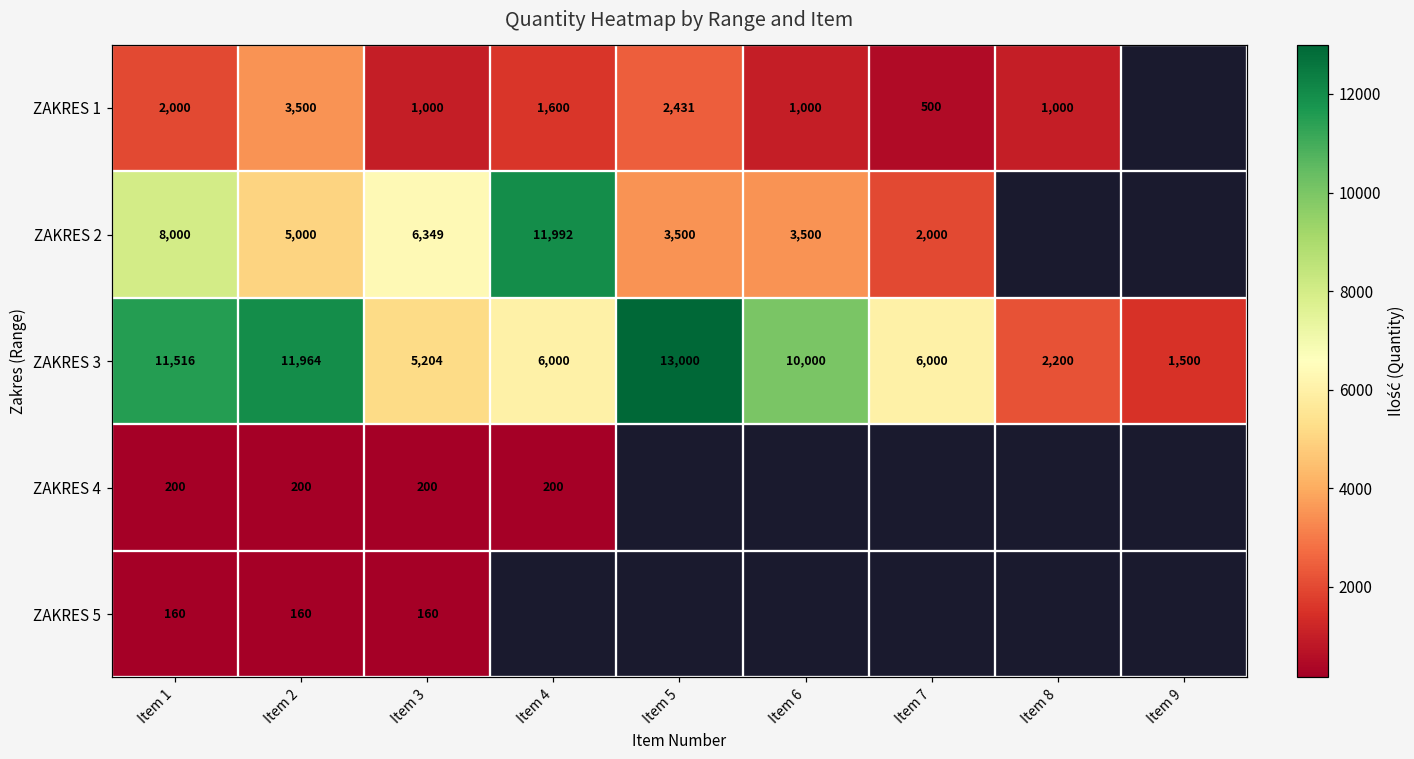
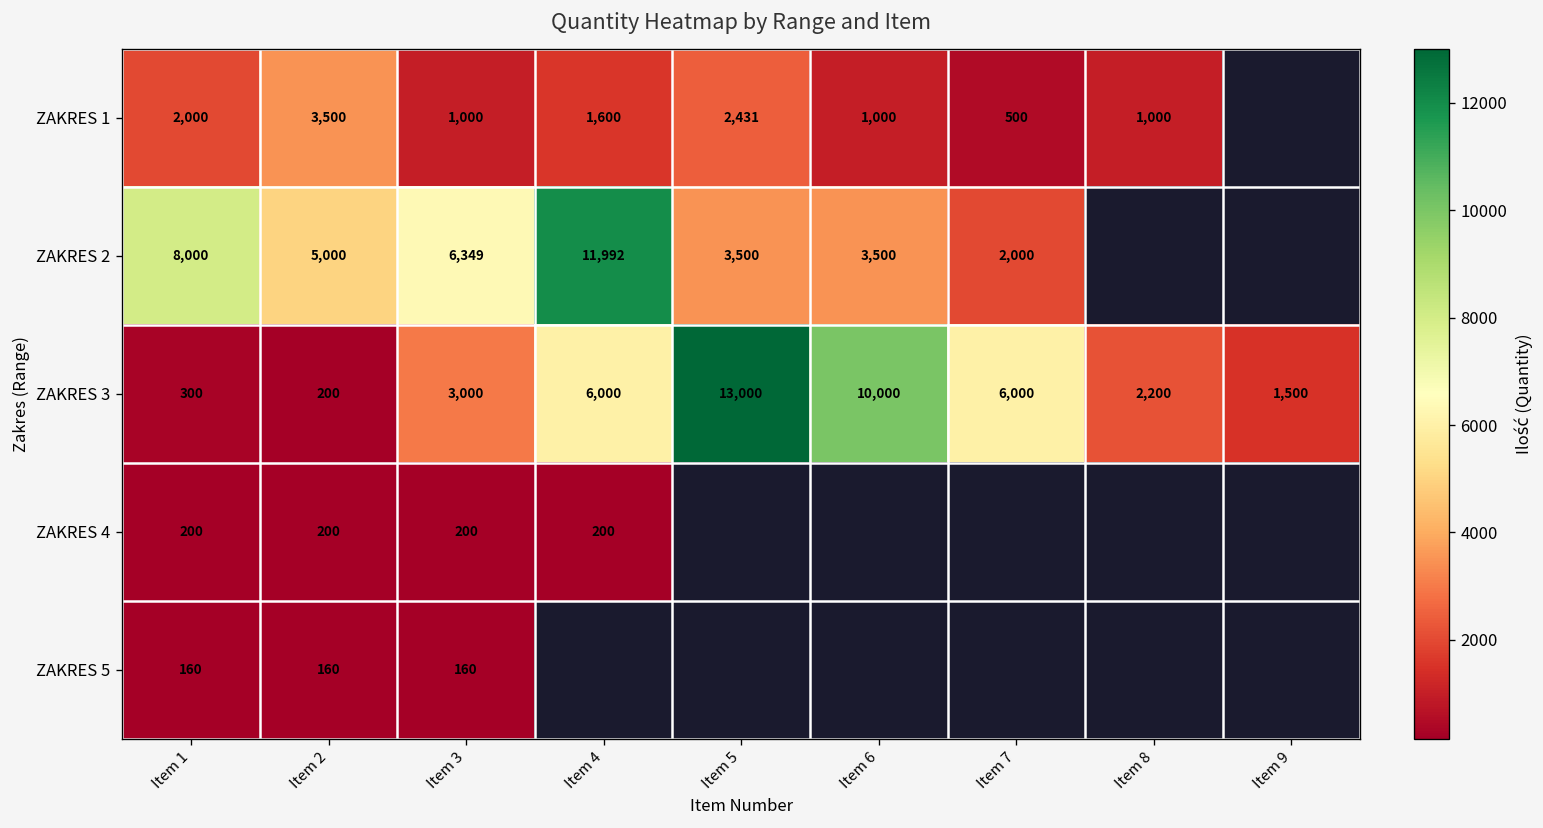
  {
    "ZAKRES 1": {
      "Item 1": "2,000",
      "Item 2": "3,500",
      "Item 3": "1,000",
      "Item 4": "1,600",
      "Item 5": "2,431",
      "Item 6": "1,000",
      "Item 7": "500",
      "Item 8": "1,000"
    },
    "ZAKRES 2": {
      "Item 1": "8,000",
      "Item 2": "5,000",
      "Item 3": "6,349",
      "Item 4": "11,992",
      "Item 5": "3,500",
      "Item 6": "3,500",
      "Item 7": "2,000"
    },
    "ZAKRES 3": {
-     "Item 1": "11,516",
-     "Item 2": "11,964",
-     "Item 3": "5,204",
+     "Item 1": "300",
+     "Item 2": "200",
+     "Item 3": "3,000",
      "Item 4": "6,000",
      "Item 5": "13,000",
      "Item 6": "10,000",
      "Item 7": "6,000",
      "Item 8": "2,200",
      "Item 9": "1,500"
    },
    "ZAKRES 4": {
      "Item 1": "200",
      "Item 2": "200",
      "Item 3": "200",
      "Item 4": "200"
    },
    "ZAKRES 5": {
      "Item 1": "160",
      "Item 2": "160",
      "Item 3": "160"
    }
  }
